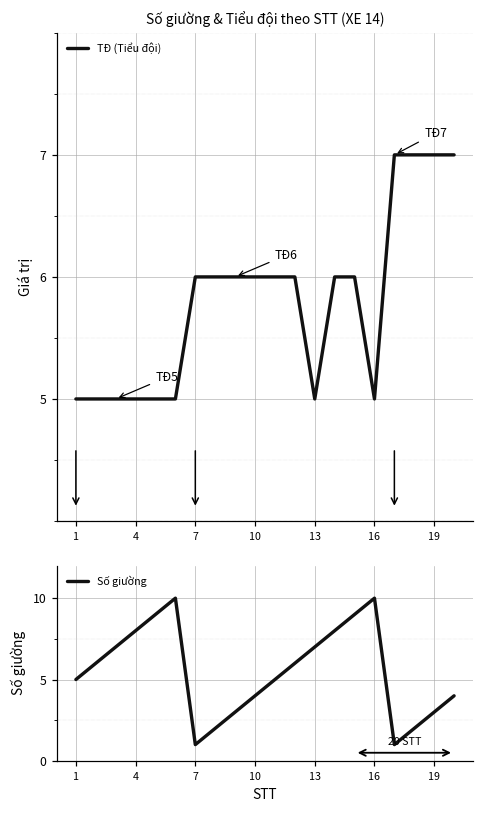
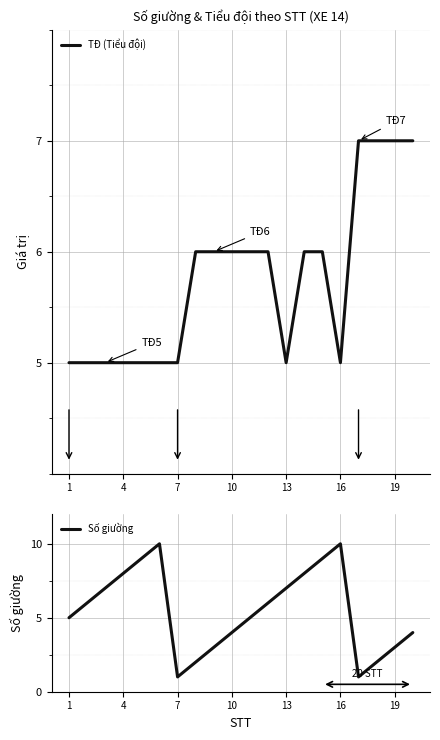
  {
    "Số giường & Tiểu đội theo STT (XE 14)": {
      "1": 5,
      "4": 5,
-     "7": 6,
+     "7": 5,
      "10": 6,
      "13": 5,
      "16": 5,
      "19": 7
    }
  }
